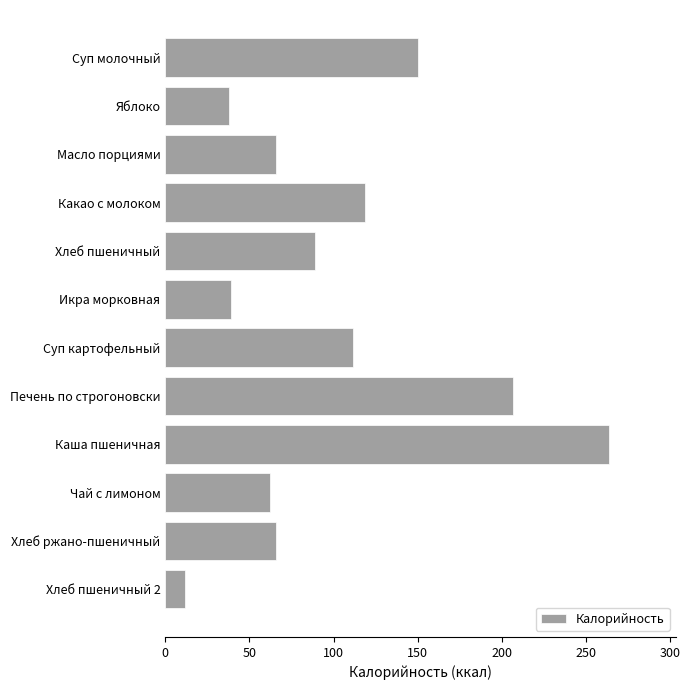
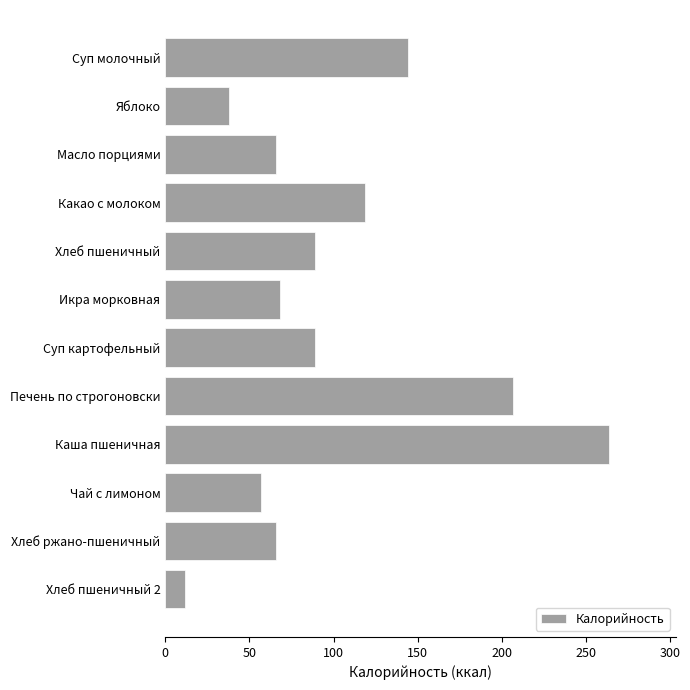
  {
-   "Суп молочный": 150,
+   "Суп молочный": 144,
    "Яблоко": 38,
    "Масло порциями": 66,
    "Какао с молоком": 119,
    "Хлеб пшеничный": 89,
-   "Икра морковная": 39,
-   "Суп картофельный": 112,
+   "Икра морковная": 68,
+   "Суп картофельный": 89,
    "Печень по строгоновски": 207,
    "Каша пшеничная": 264,
-   "Чай с лимоном": 62,
+   "Чай с лимоном": 57,
    "Хлеб ржано-пшеничный": 66,
    "Хлеб пшеничный 2": 12
  }
